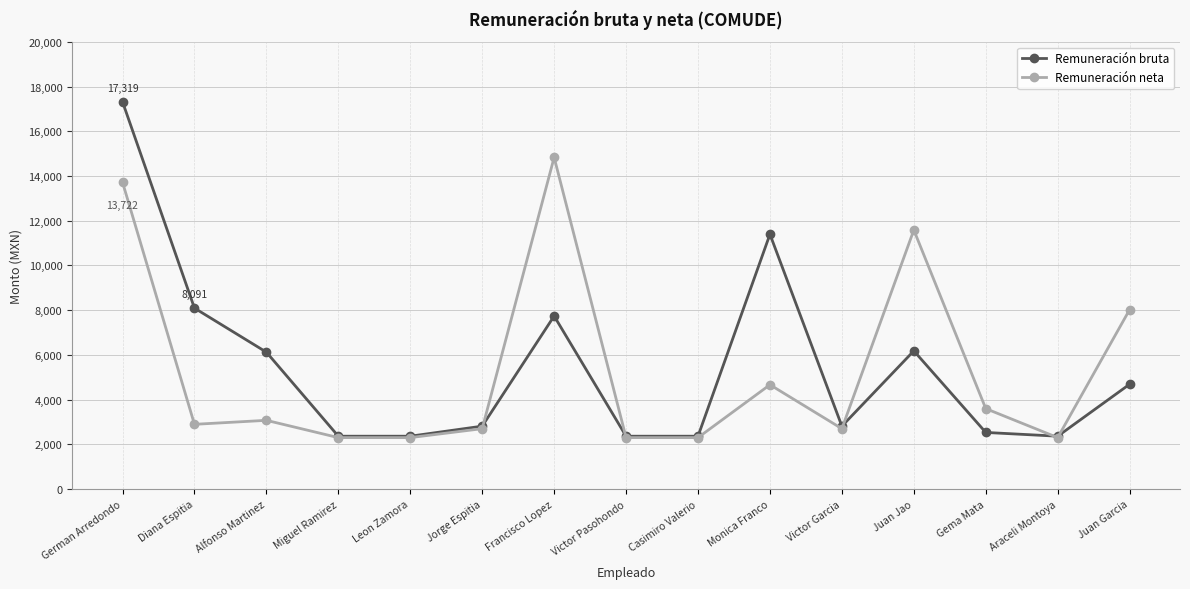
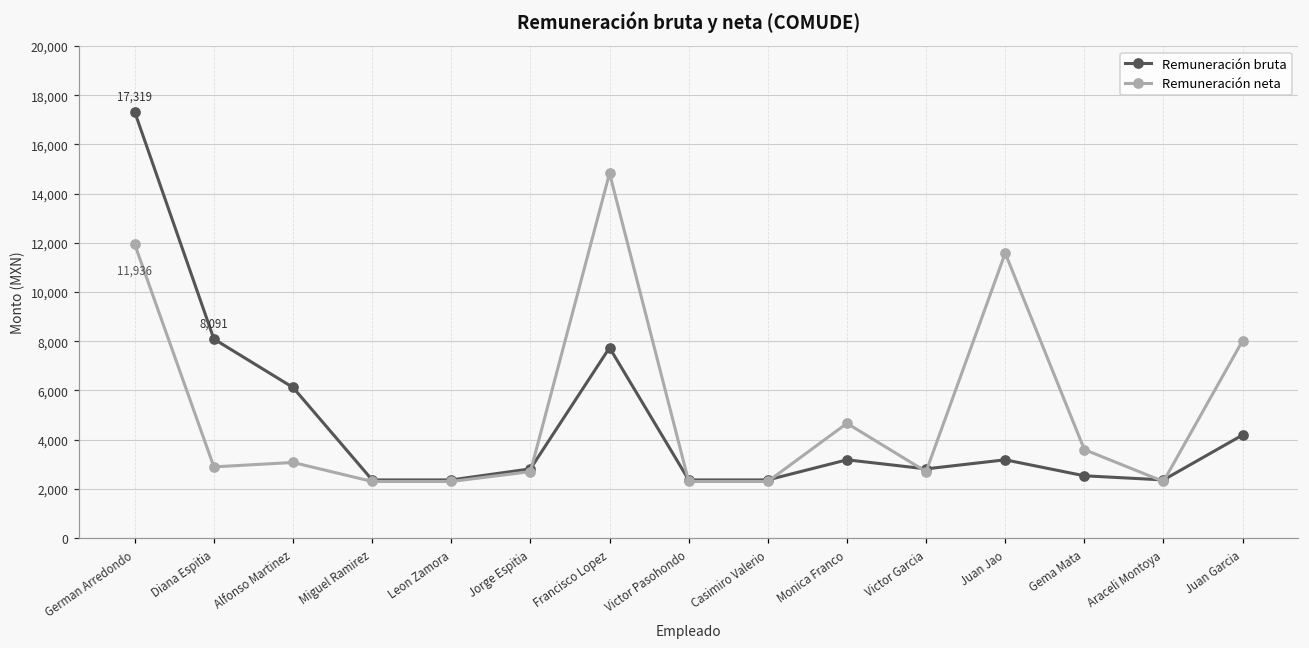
  {
    "Remuneración bruta": {
      "Alfonso Martinez": "6,100",
      "Francisco Lopez": "7,700",
-     "Monica Franco": "11,400",
-     "Juan Jao": "6,200",
+     "Monica Franco": "3,200",
+     "Juan Jao": "3,200",
      "Gema Mata": "2,500",
-     "Juan Garcia": "4,700"
+     "Juan Garcia": "4,200"
    },
    "Remuneración neta": {
-     "German Arredondo": "13,722"
+     "German Arredondo": "11,936"
    }
  }
